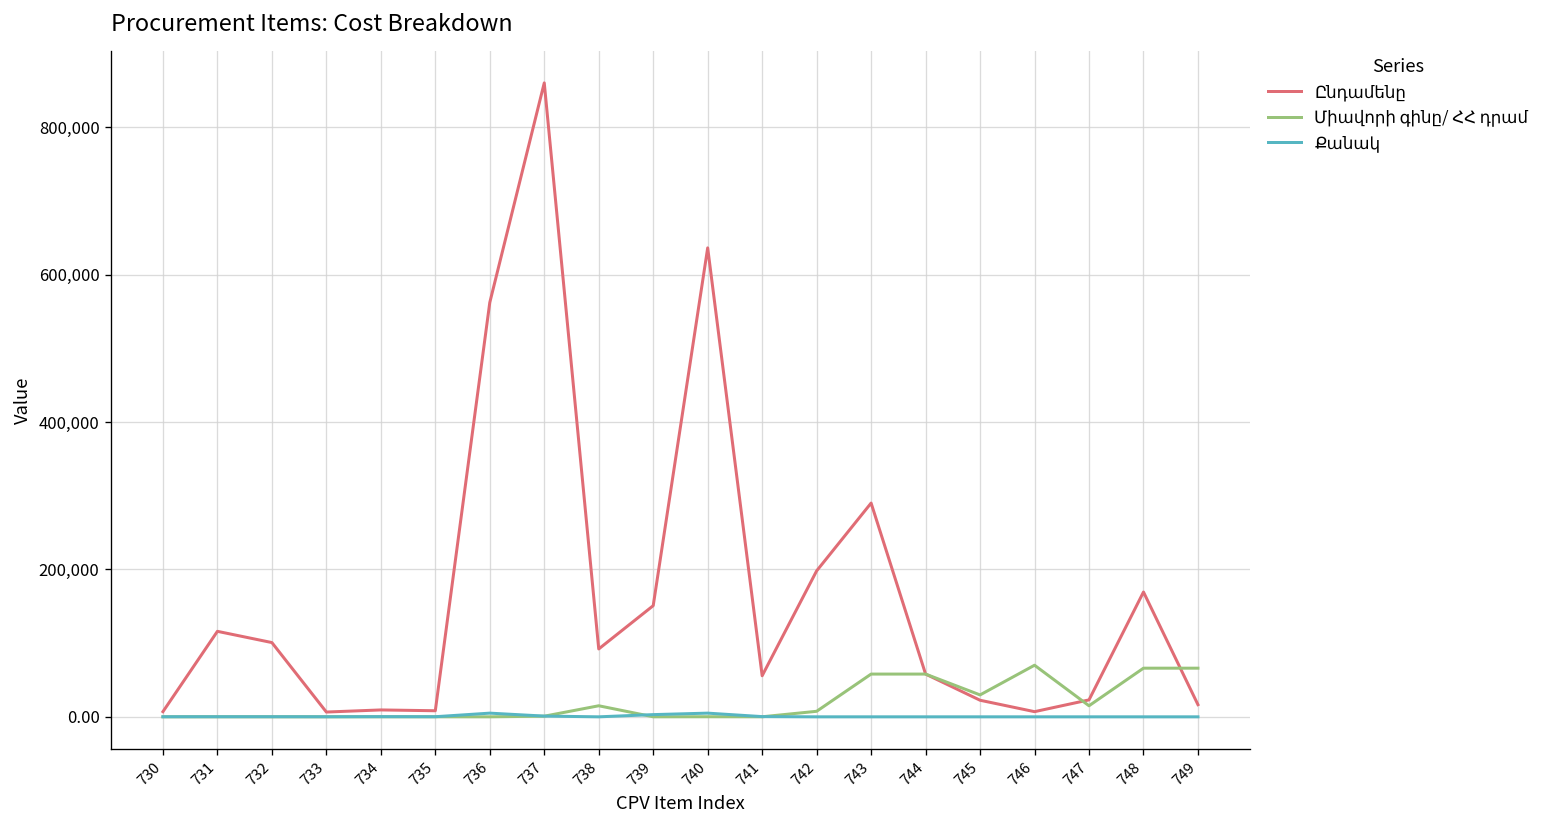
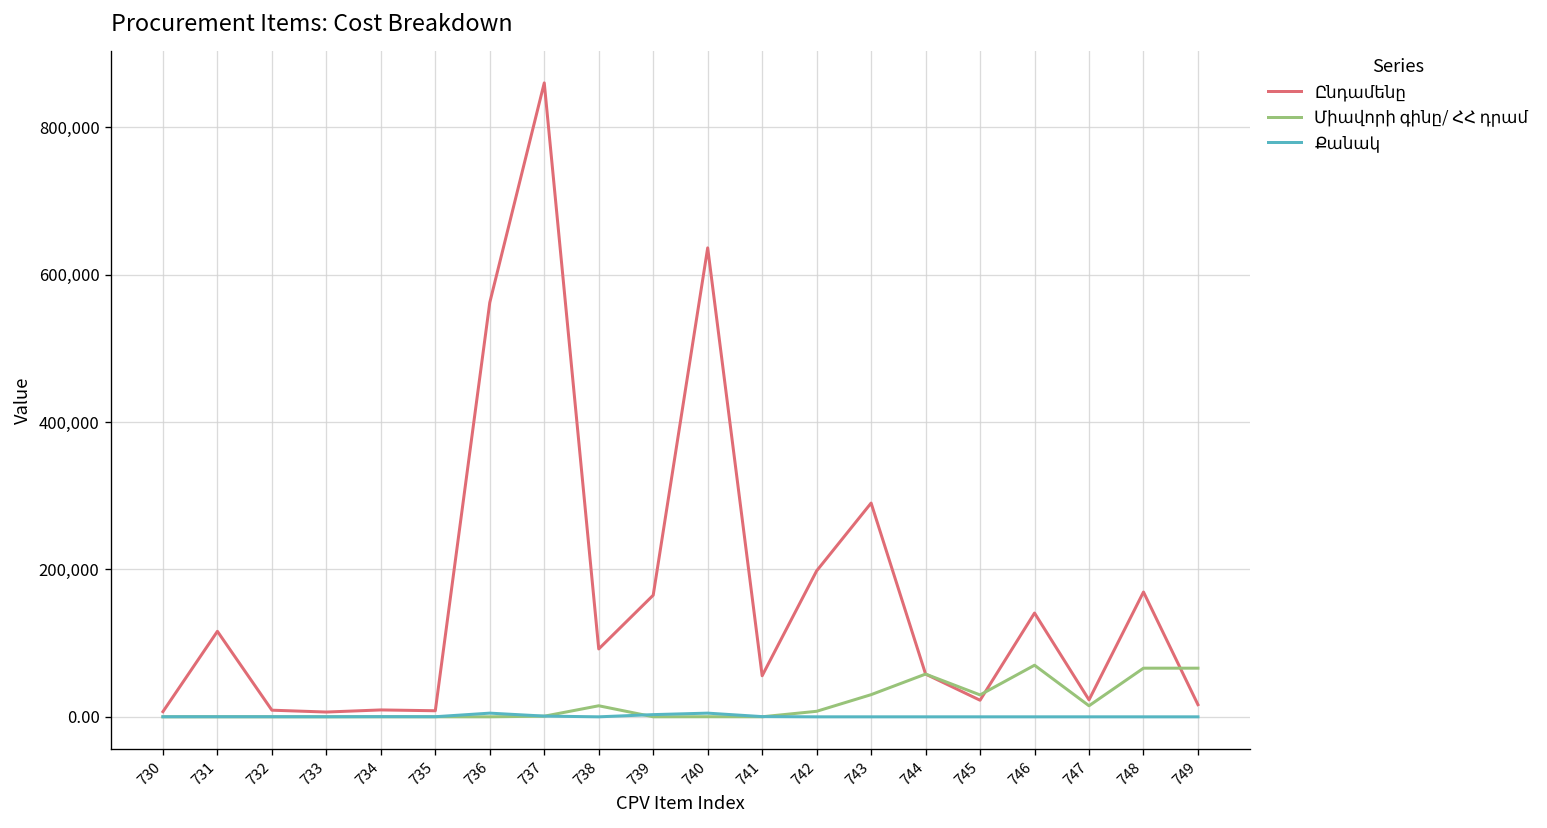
  {
    "Ընդամենը": {
      "730": "10,000",
      "731": "120,000",
-     "732": "100,000",
+     "732": "10,000",
      "733": "10,000",
      "734": "10,000",
      "735": "10,000",
      "736": "560,000",
      "737": "860,000",
      "738": "90,000",
-     "739": "150,000",
+     "739": "170,000",
      "740": "640,000",
      "741": "60,000",
      "742": "200,000",
      "743": "290,000",
      "745": "20,000",
-     "746": "10,000",
+     "746": "140,000",
      "747": "20,000",
      "748": "170,000",
      "749": "20,000"
    },
    "Միավորի գինը/ ՀՀ դրամ": {
      "736": "0",
      "738": "20,000",
      "740": "0",
      "742": "10,000",
-     "743": "60,000",
+     "743": "30,000",
      "745": "30,000",
      "746": "70,000",
      "747": "20,000",
      "748": "70,000",
      "749": "70,000"
    },
    "Քանակ": {
      "736": "10,000",
      "738": "0",
      "740": "10,000",
      "742": "0",
      "743": "0",
      "744": "0",
      "745": "0",
      "746": "0",
      "747": "0",
      "748": "0",
      "749": "0"
    }
  }
